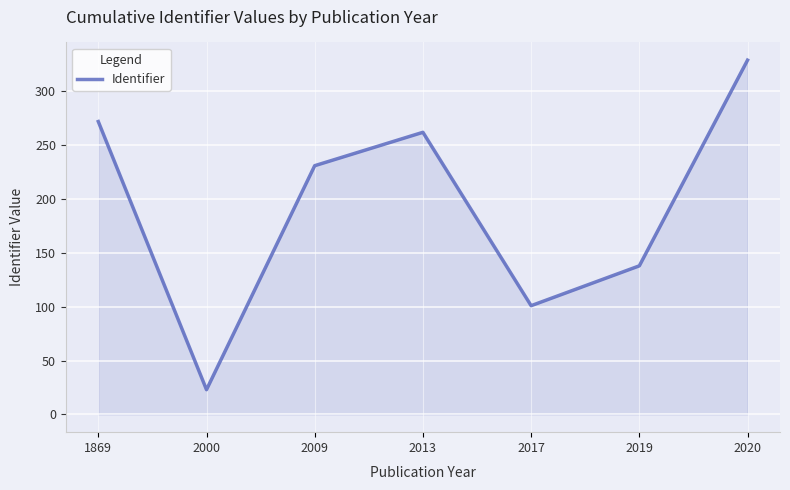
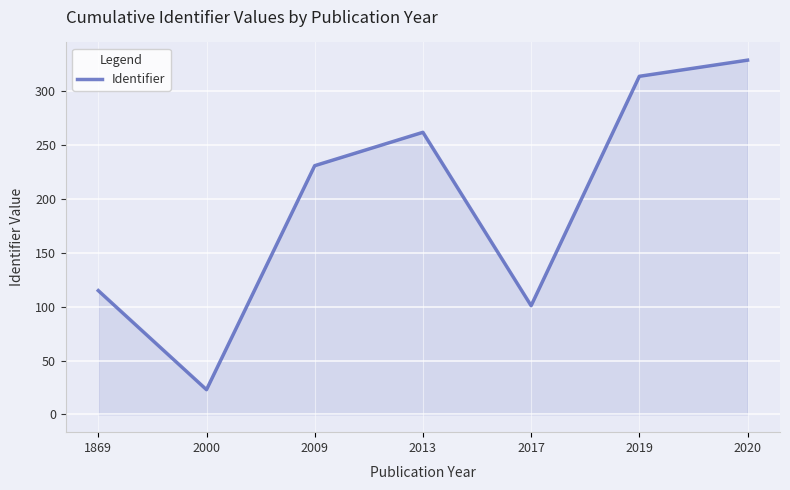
  {
-   "1869": 272,
+   "1869": 115,
    "2000": 23,
    "2009": 231,
    "2013": 262,
    "2017": 101,
-   "2019": 138,
+   "2019": 314,
    "2020": 329
  }
